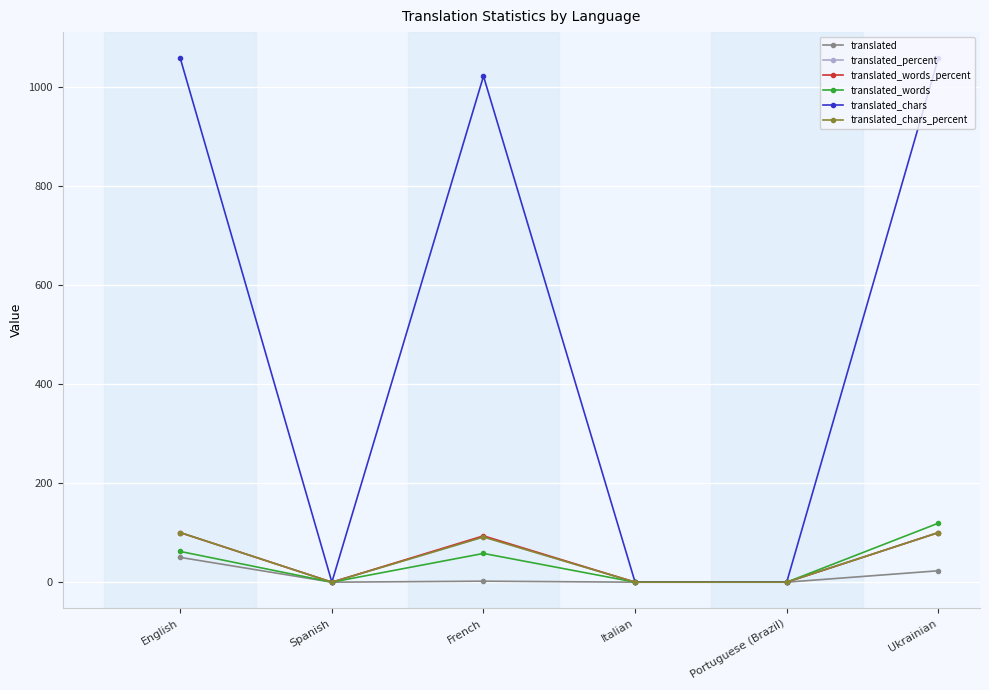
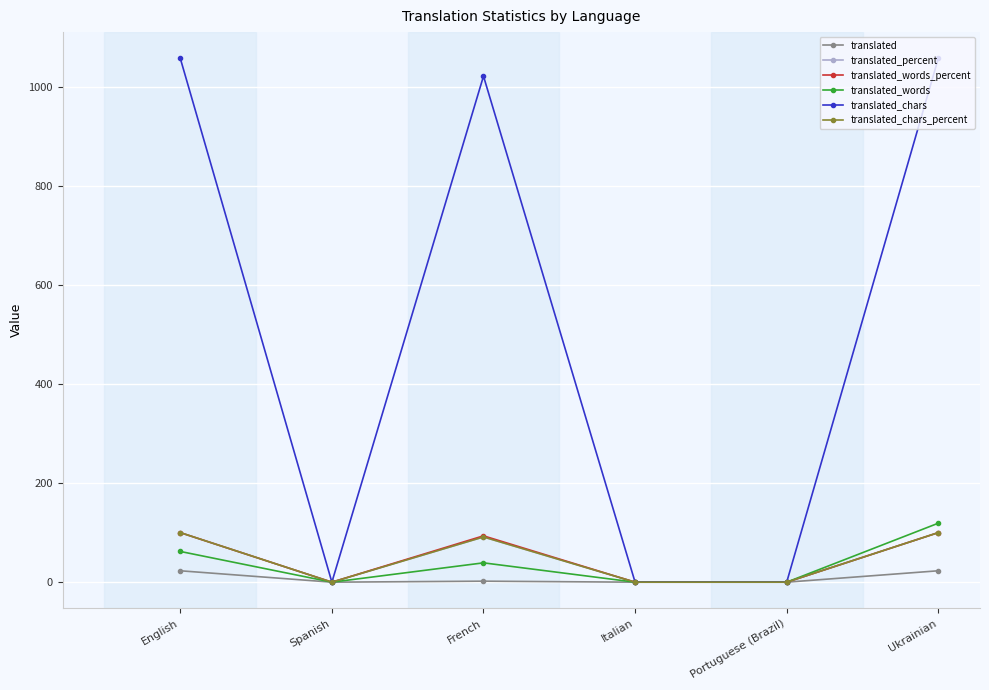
  {
    "translated": {
-     "English": 50,
+     "English": 20,
      "French": 0,
      "Ukrainian": 20
    },
    "translated_words": {
      "English": 60,
-     "French": 60,
+     "French": 40,
      "Ukrainian": 120
    },
    "translated_chars": {
      "English": 1060,
      "French": 1020
    }
  }
